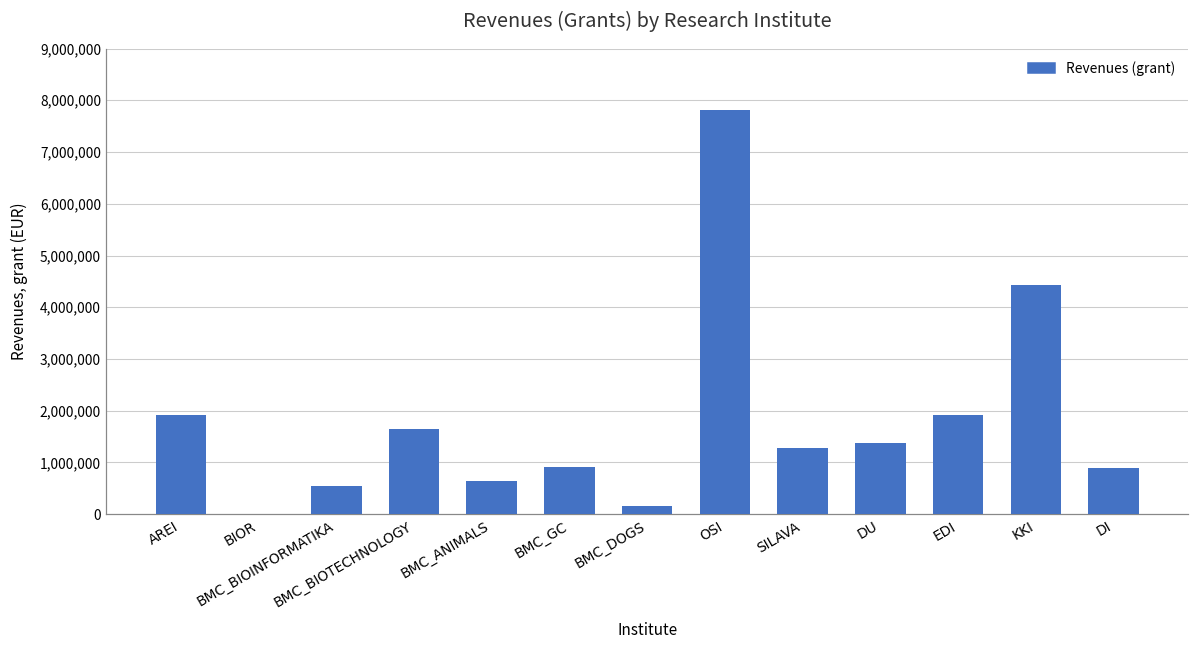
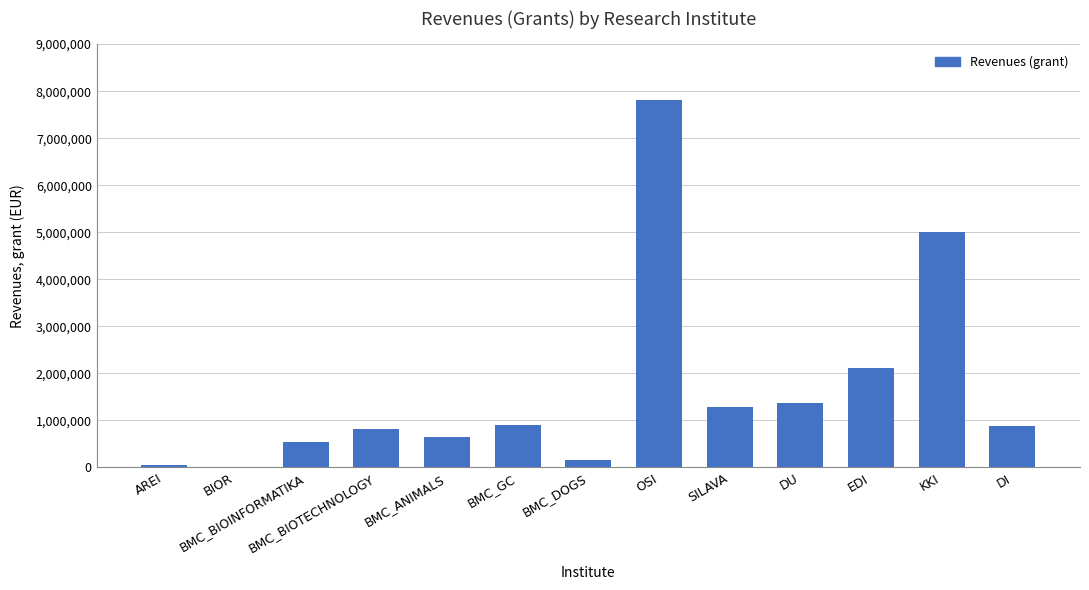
  {
-   "AREI": "1,900,000",
+   "AREI": "100,000",
    "BIOR": "0",
    "BMC_BIOINFORMATIKA": "500,000",
-   "BMC_BIOTECHNOLOGY": "1,700,000",
+   "BMC_BIOTECHNOLOGY": "800,000",
    "BMC_ANIMALS": "600,000",
    "BMC_GC": "900,000",
    "BMC_DOGS": "200,000",
    "OSI": "7,800,000",
    "SILAVA": "1,300,000",
    "DU": "1,400,000",
-   "EDI": "1,900,000",
-   "KKI": "4,400,000",
+   "EDI": "2,100,000",
+   "KKI": "5,000,000",
    "DI": "900,000"
  }
